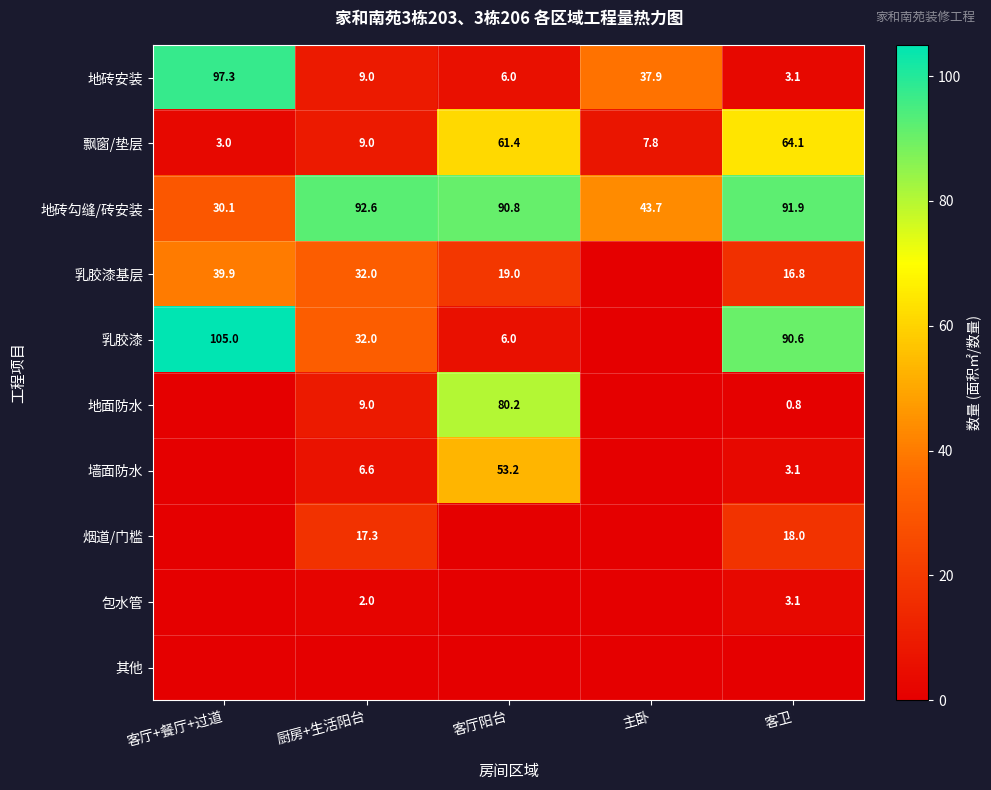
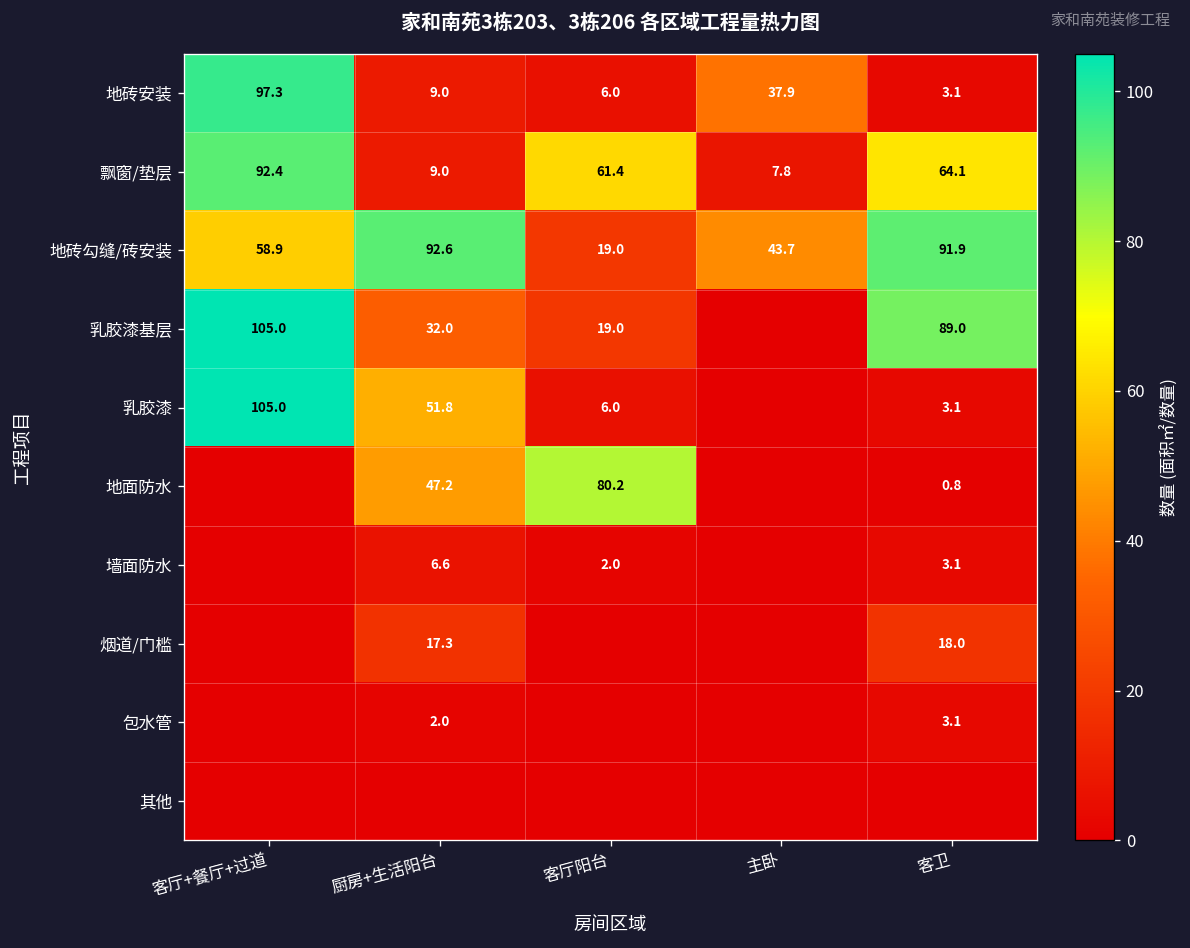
  {
    "地砖安装": {
      "客厅+餐厅+过道": 97.3,
      "厨房+生活阳台": 9.0,
      "客厅阳台": 6.0,
      "主卧": 37.9,
      "客卫": 3.1
    },
    "飘窗/垫层": {
-     "客厅+餐厅+过道": 3.0,
+     "客厅+餐厅+过道": 92.4,
      "厨房+生活阳台": 9.0,
      "客厅阳台": 61.4,
      "主卧": 7.8,
      "客卫": 64.1
    },
    "地砖勾缝/砖安装": {
-     "客厅+餐厅+过道": 30.1,
+     "客厅+餐厅+过道": 58.9,
      "厨房+生活阳台": 92.6,
-     "客厅阳台": 90.8,
+     "客厅阳台": 19.0,
      "主卧": 43.7,
      "客卫": 91.9
    },
    "乳胶漆基层": {
-     "客厅+餐厅+过道": 39.9,
+     "客厅+餐厅+过道": 105.0,
      "厨房+生活阳台": 32.0,
      "客厅阳台": 19.0,
-     "客卫": 16.8
+     "客卫": 89.0
    },
    "乳胶漆": {
      "客厅+餐厅+过道": 105.0,
-     "厨房+生活阳台": 32.0,
+     "厨房+生活阳台": 51.8,
      "客厅阳台": 6.0,
-     "客卫": 90.6
+     "客卫": 3.1
    },
    "地面防水": {
-     "厨房+生活阳台": 9.0,
+     "厨房+生活阳台": 47.2,
      "客厅阳台": 80.2,
      "客卫": 0.8
    },
    "墙面防水": {
      "厨房+生活阳台": 6.6,
-     "客厅阳台": 53.2,
+     "客厅阳台": 2.0,
      "客卫": 3.1
    },
    "烟道/门槛": {
      "厨房+生活阳台": 17.3,
      "客卫": 18.0
    },
    "包水管": {
      "厨房+生活阳台": 2.0,
      "客卫": 3.1
    }
  }
